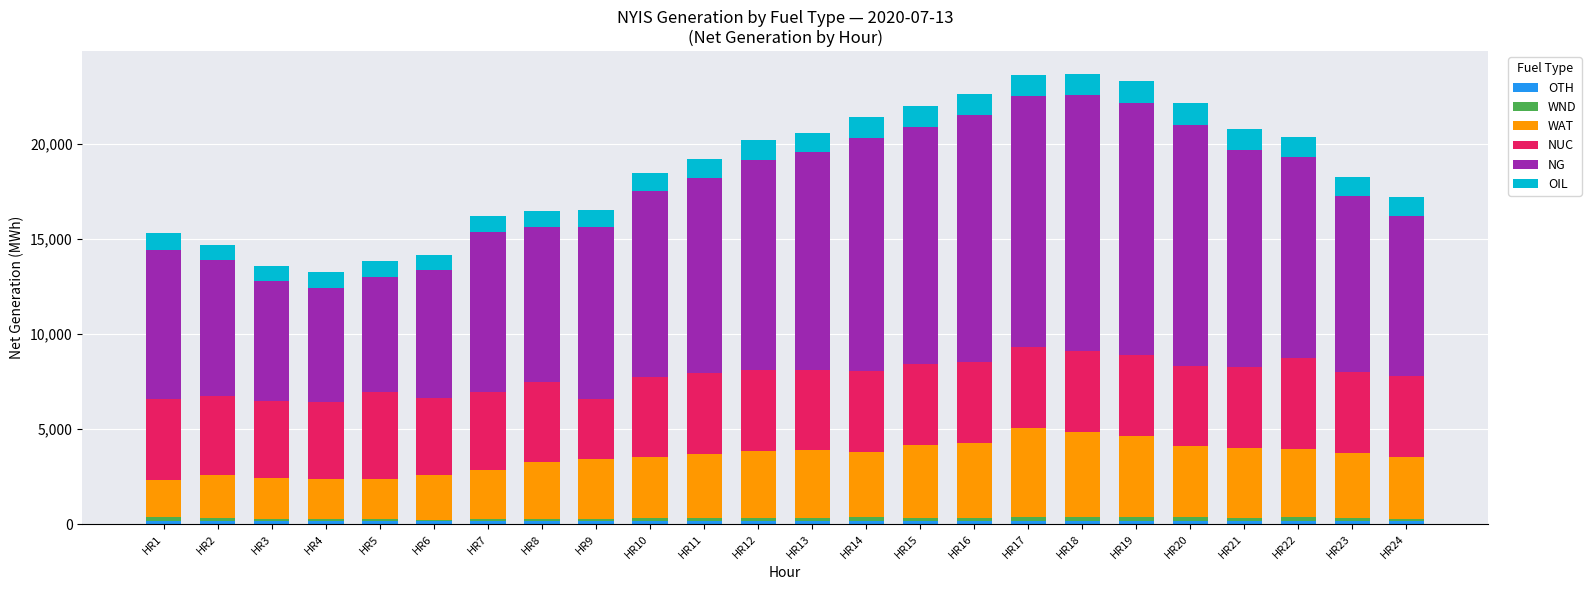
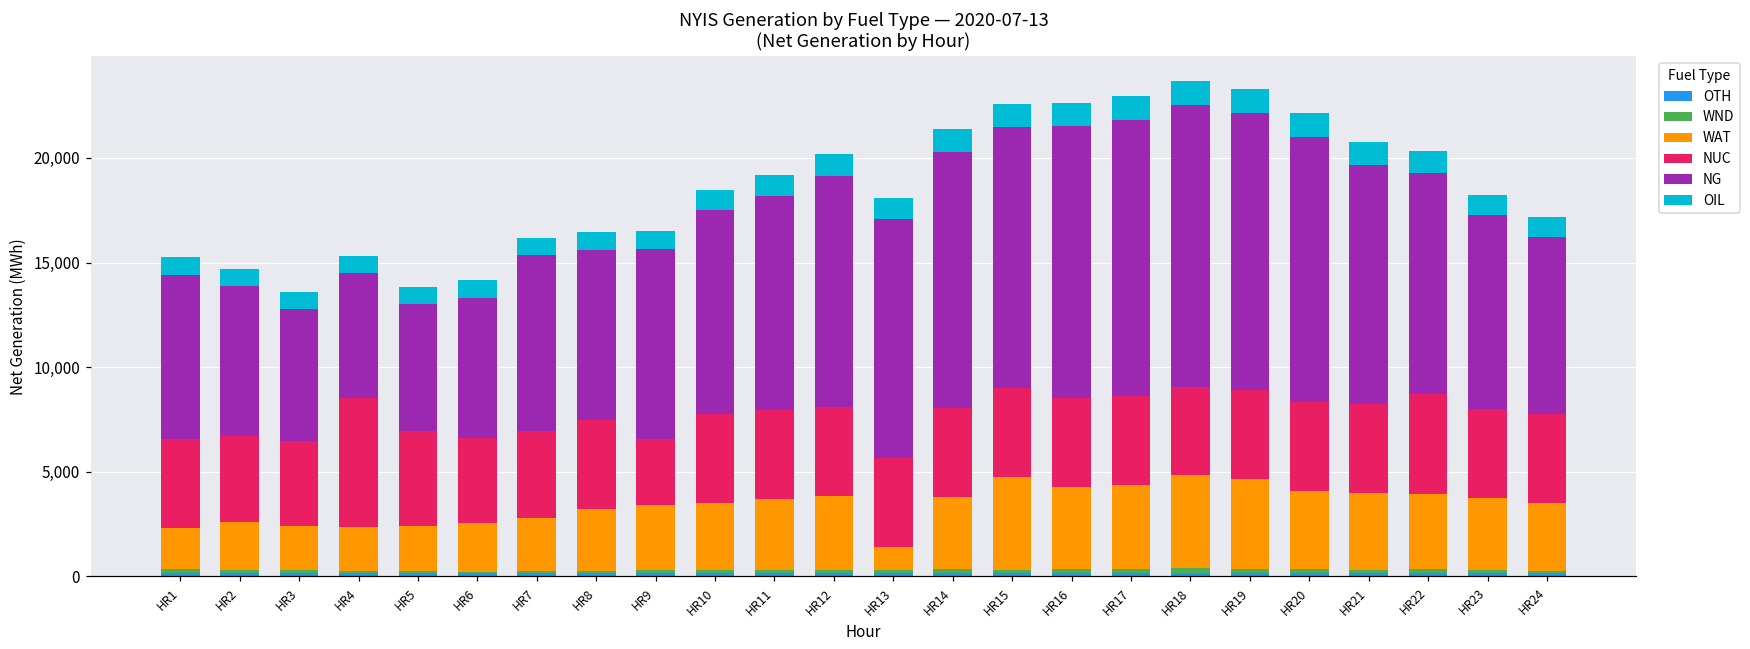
  {
    "WND": {
      "HR1": "200",
      "HR2": "200",
      "HR3": "100",
      "HR10": "200",
      "HR11": "100",
      "HR12": "100",
      "HR13": "200",
      "HR14": "200",
      "HR15": "100",
      "HR16": "200",
      "HR17": "200",
      "HR18": "200",
      "HR19": "200",
      "HR20": "200",
      "HR21": "200",
      "HR22": "200",
      "HR23": "200"
    },
    "WAT": {
      "HR1": "2,000",
      "HR2": "2,300",
      "HR3": "2,100",
      "HR4": "2,100",
      "HR5": "2,100",
      "HR6": "2,300",
      "HR7": "2,600",
      "HR8": "3,000",
      "HR9": "3,100",
      "HR10": "3,200",
      "HR11": "3,400",
      "HR12": "3,500",
-     "HR13": "3,500",
+     "HR13": "1,100",
      "HR14": "3,400",
-     "HR15": "3,800",
+     "HR15": "4,400",
      "HR16": "3,900",
-     "HR17": "4,700",
+     "HR17": "4,000",
      "HR18": "4,400",
      "HR19": "4,300",
      "HR20": "3,700",
      "HR21": "3,700",
      "HR22": "3,600",
      "HR23": "3,400",
      "HR24": "3,300"
    },
    "NUC": {
      "HR1": "4,200",
      "HR2": "4,100",
      "HR3": "4,000",
-     "HR4": "4,000",
+     "HR4": "6,100",
      "HR5": "4,600",
      "HR6": "4,100",
      "HR7": "4,100",
      "HR8": "4,200",
      "HR9": "3,200",
      "HR10": "4,200",
      "HR11": "4,200",
      "HR12": "4,200",
      "HR13": "4,200",
      "HR14": "4,300",
      "HR15": "4,300",
      "HR16": "4,300",
      "HR17": "4,300",
      "HR18": "4,200",
      "HR19": "4,200",
      "HR20": "4,300",
      "HR21": "4,300",
      "HR22": "4,800",
      "HR23": "4,300",
      "HR24": "4,200"
    },
    "NG": {
      "HR1": "7,800",
      "HR2": "7,100",
      "HR3": "6,300",
      "HR4": "6,000",
      "HR5": "6,100",
      "HR6": "6,700",
      "HR7": "8,400",
      "HR8": "8,200",
      "HR9": "9,000",
      "HR10": "9,800",
      "HR11": "10,200",
      "HR12": "11,100",
      "HR13": "11,400",
      "HR14": "12,200",
      "HR15": "12,500",
      "HR16": "13,000",
      "HR17": "13,200",
      "HR18": "13,500",
      "HR19": "13,200",
      "HR20": "12,700",
      "HR21": "11,400",
      "HR22": "10,600",
      "HR23": "9,300",
      "HR24": "8,400"
    }
  }
